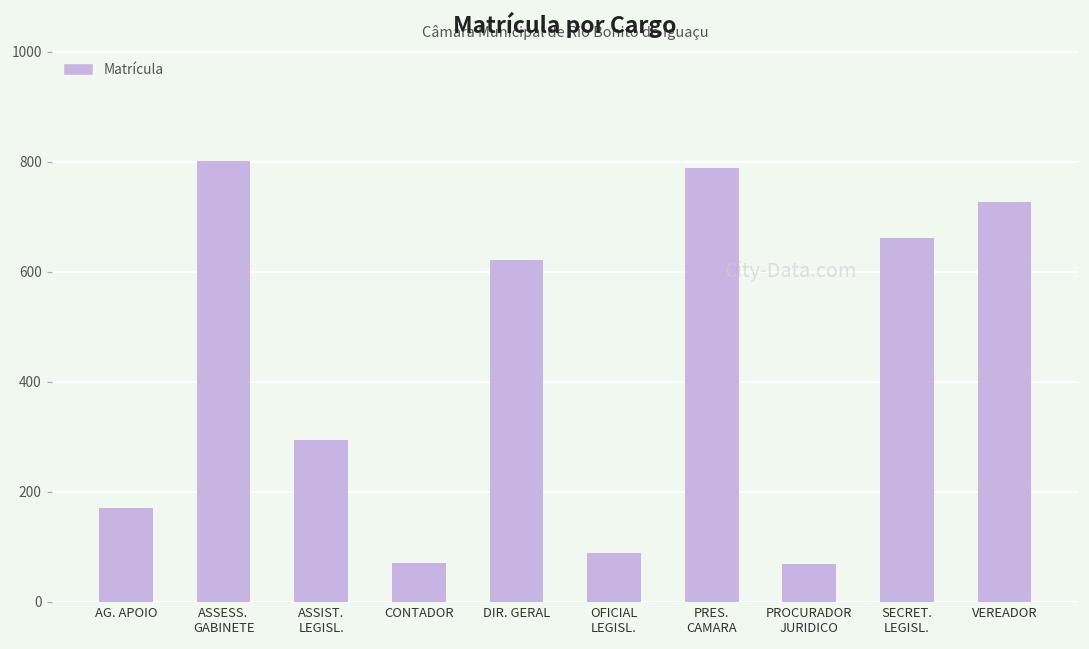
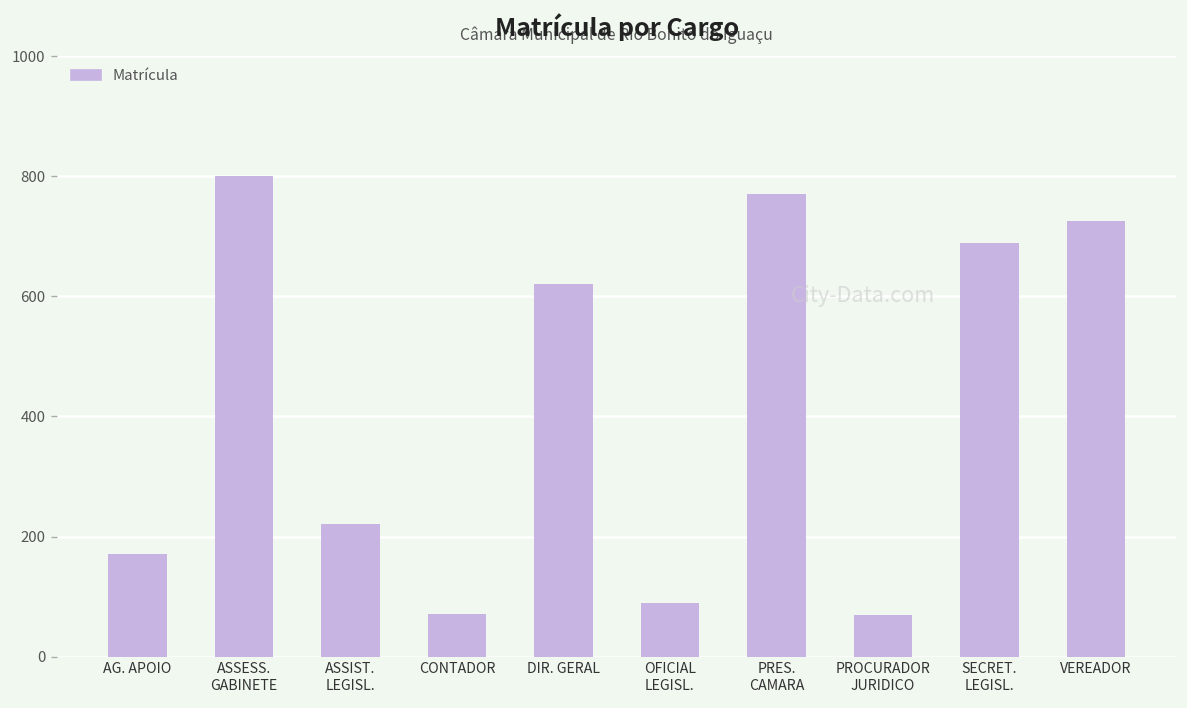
  {
    "AG. APOIO": 170,
    "ASSESS. GABINETE": 800,
-   "ASSIST. LEGISL.": 290,
+   "ASSIST. LEGISL.": 220,
    "CONTADOR": 70,
    "DIR. GERAL": 620,
    "OFICIAL LEGISL.": 90,
-   "PRES. CAMARA": 790,
+   "PRES. CAMARA": 770,
    "PROCURADOR JURIDICO": 70,
-   "SECRET. LEGISL.": 660,
+   "SECRET. LEGISL.": 690,
    "VEREADOR": 730
  }
